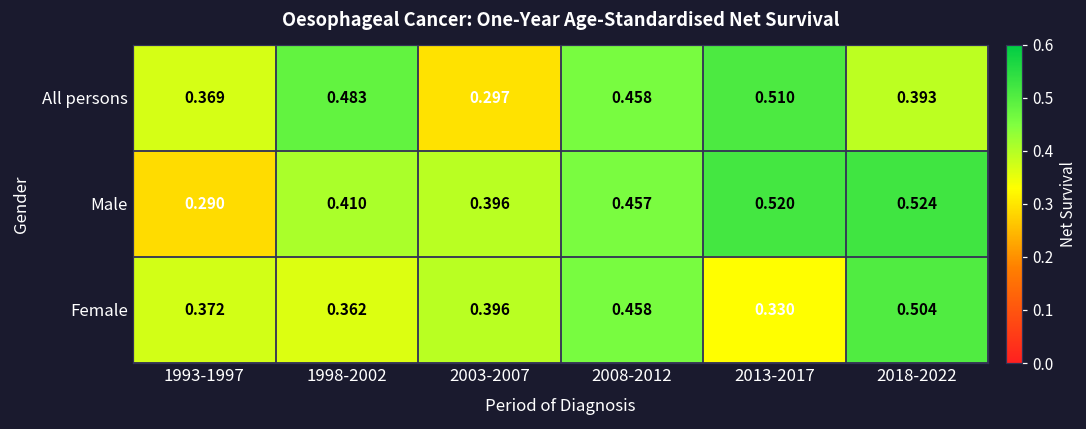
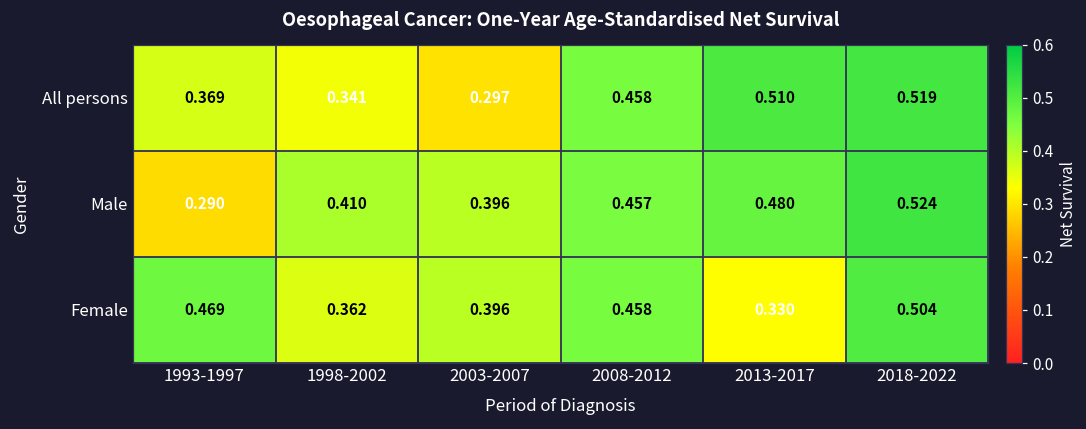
  {
    "All persons": {
      "1993-1997": 0.369,
-     "1998-2002": 0.483,
+     "1998-2002": 0.341,
      "2003-2007": 0.297,
      "2008-2012": 0.458,
      "2013-2017": 0.510,
-     "2018-2022": 0.393
+     "2018-2022": 0.519
    },
    "Male": {
      "1993-1997": 0.290,
      "1998-2002": 0.410,
      "2003-2007": 0.396,
      "2008-2012": 0.457,
-     "2013-2017": 0.520,
+     "2013-2017": 0.480,
      "2018-2022": 0.524
    },
    "Female": {
-     "1993-1997": 0.372,
+     "1993-1997": 0.469,
      "1998-2002": 0.362,
      "2003-2007": 0.396,
      "2008-2012": 0.458,
      "2013-2017": 0.330,
      "2018-2022": 0.504
    }
  }
